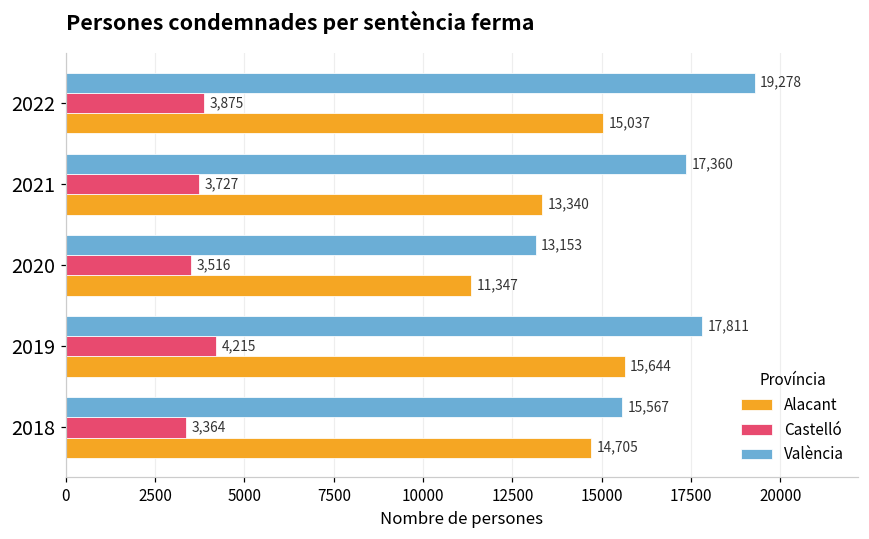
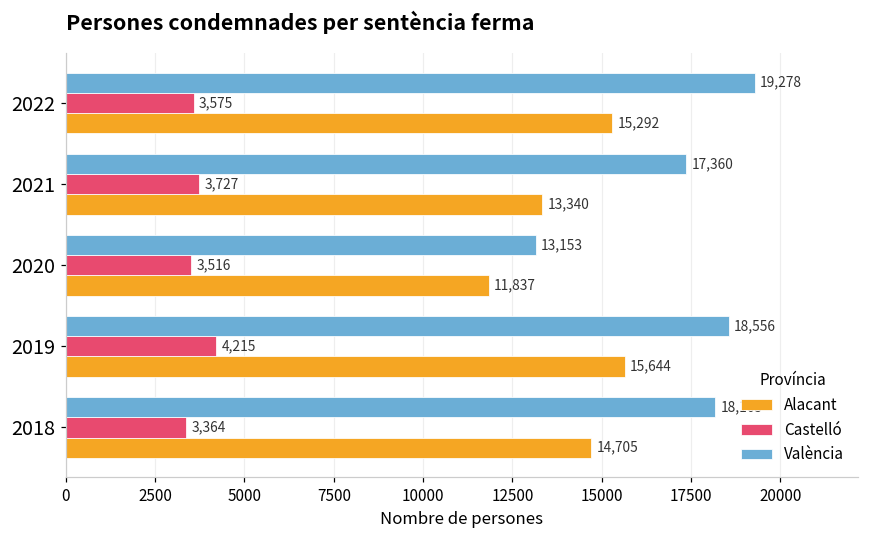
  {
    "Alacant": {
-     "2022": "15,037",
+     "2022": "15,292",
      "2021": "13,340",
-     "2020": "11,347",
+     "2020": "11,837",
      "2019": "15,644",
      "2018": "14,705"
    },
    "Castelló": {
-     "2022": "3,875",
+     "2022": "3,575",
      "2021": "3,727",
      "2020": "3,516",
      "2019": "4,215",
      "2018": "3,364"
    },
    "València": {
      "2022": "19,278",
      "2021": "17,360",
      "2020": "13,153",
-     "2019": "17,811",
-     "2018": "15,567"
+     "2019": "18,556",
+     "2018": "18,165"
    }
  }
